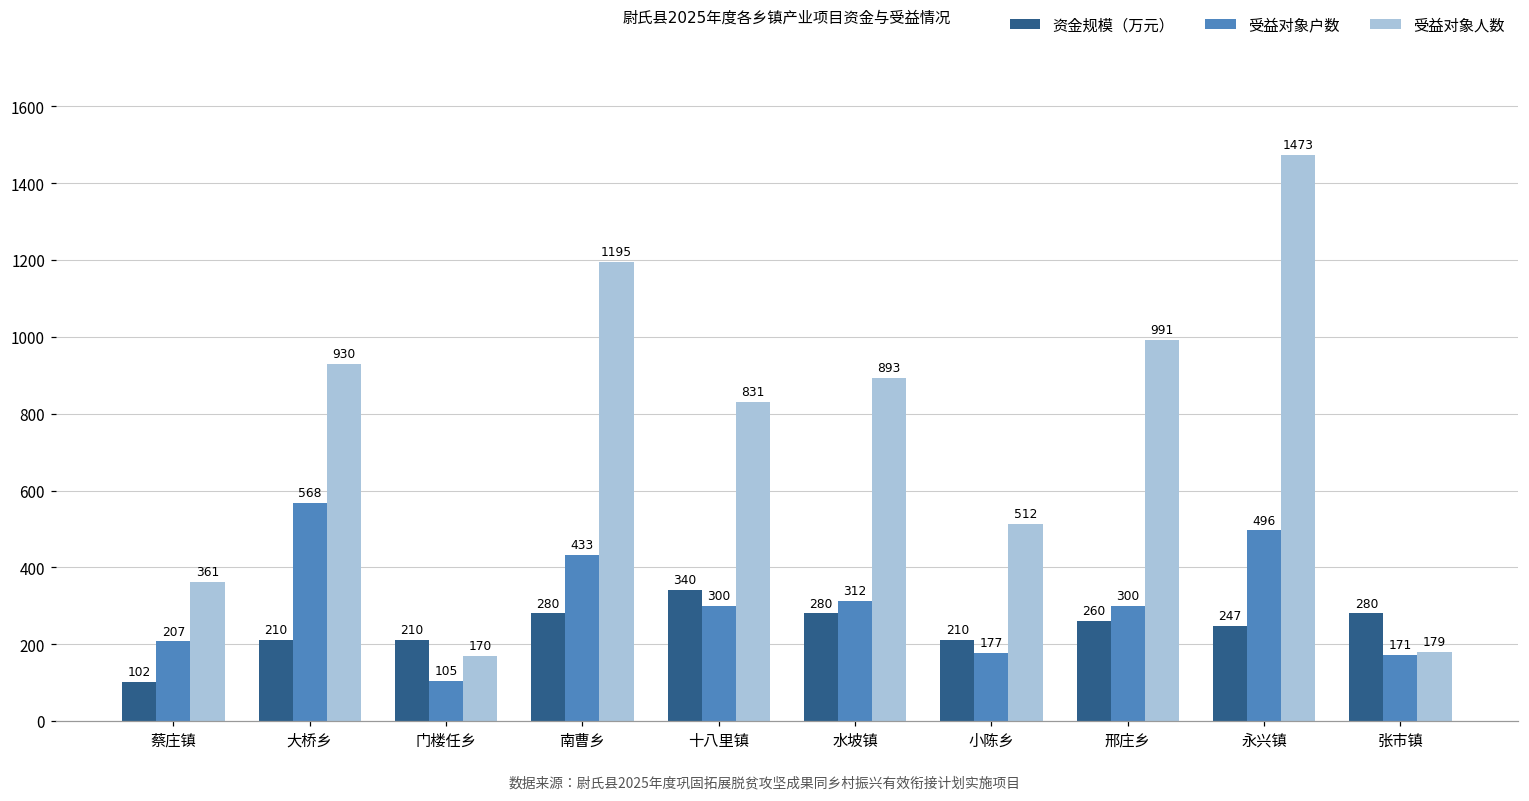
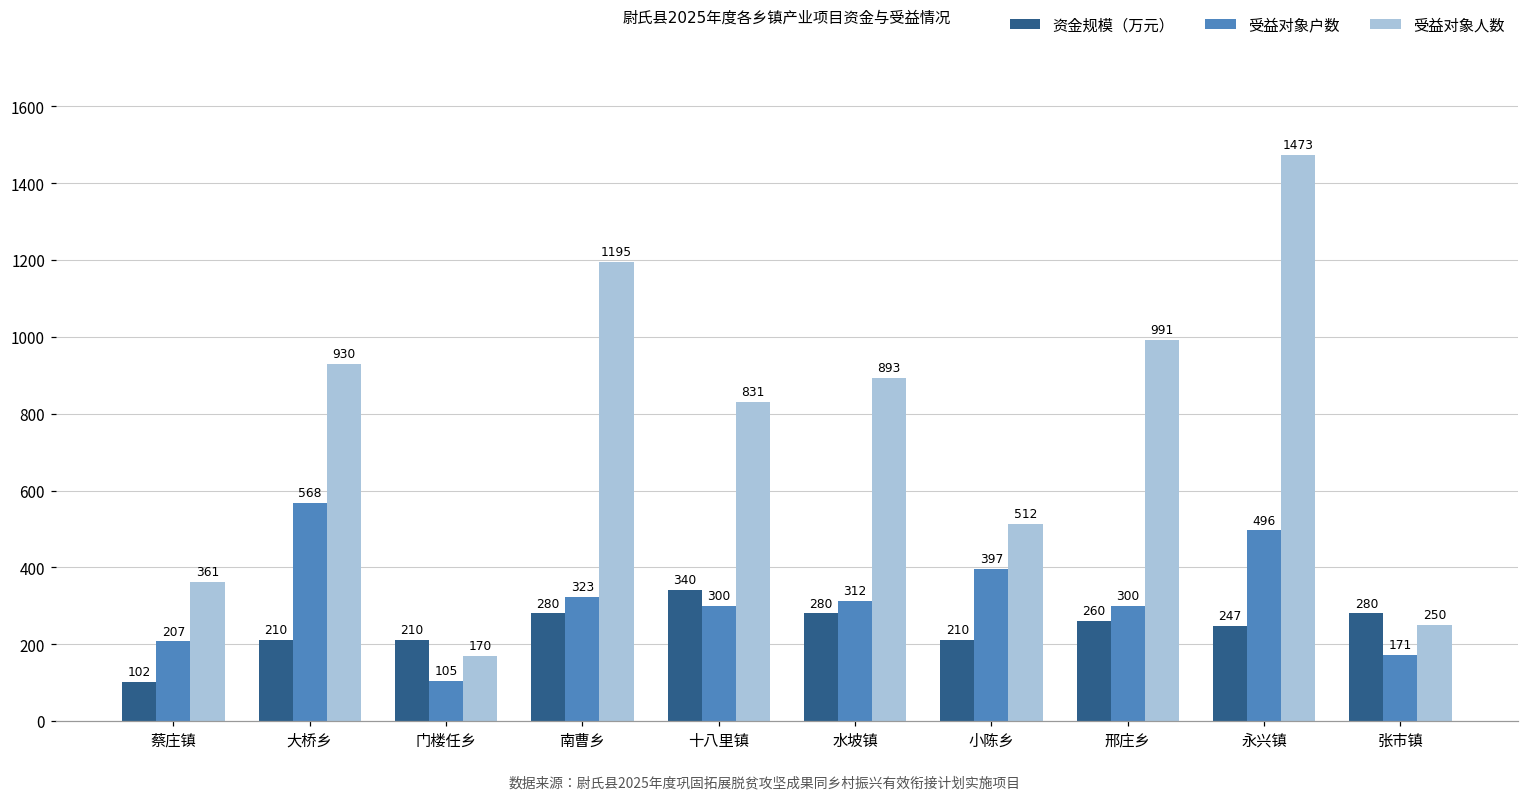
  {
    "资金规模（万元）": {
      "蔡庄镇": 102,
      "大桥乡": 210,
      "门楼任乡": 210,
      "南曹乡": 280,
      "十八里镇": 340,
      "水坡镇": 280,
      "小陈乡": 210,
      "邢庄乡": 260,
      "永兴镇": 247,
      "张市镇": 280
    },
    "受益对象户数": {
      "蔡庄镇": 207,
      "大桥乡": 568,
      "门楼任乡": 105,
-     "南曹乡": 433,
+     "南曹乡": 323,
      "十八里镇": 300,
      "水坡镇": 312,
-     "小陈乡": 177,
+     "小陈乡": 397,
      "邢庄乡": 300,
      "永兴镇": 496,
      "张市镇": 171
    },
    "受益对象人数": {
      "蔡庄镇": 361,
      "大桥乡": 930,
      "门楼任乡": 170,
      "南曹乡": 1195,
      "十八里镇": 831,
      "水坡镇": 893,
      "小陈乡": 512,
      "邢庄乡": 991,
      "永兴镇": 1473,
-     "张市镇": 179
+     "张市镇": 250
    }
  }
